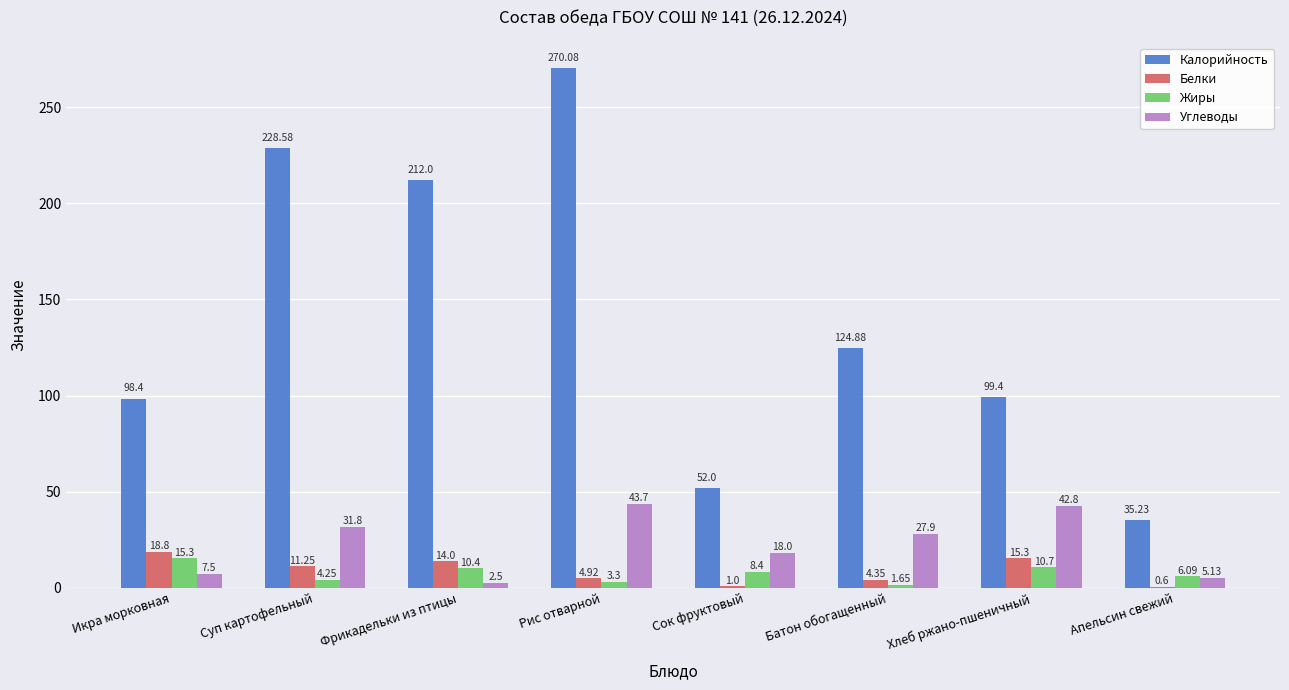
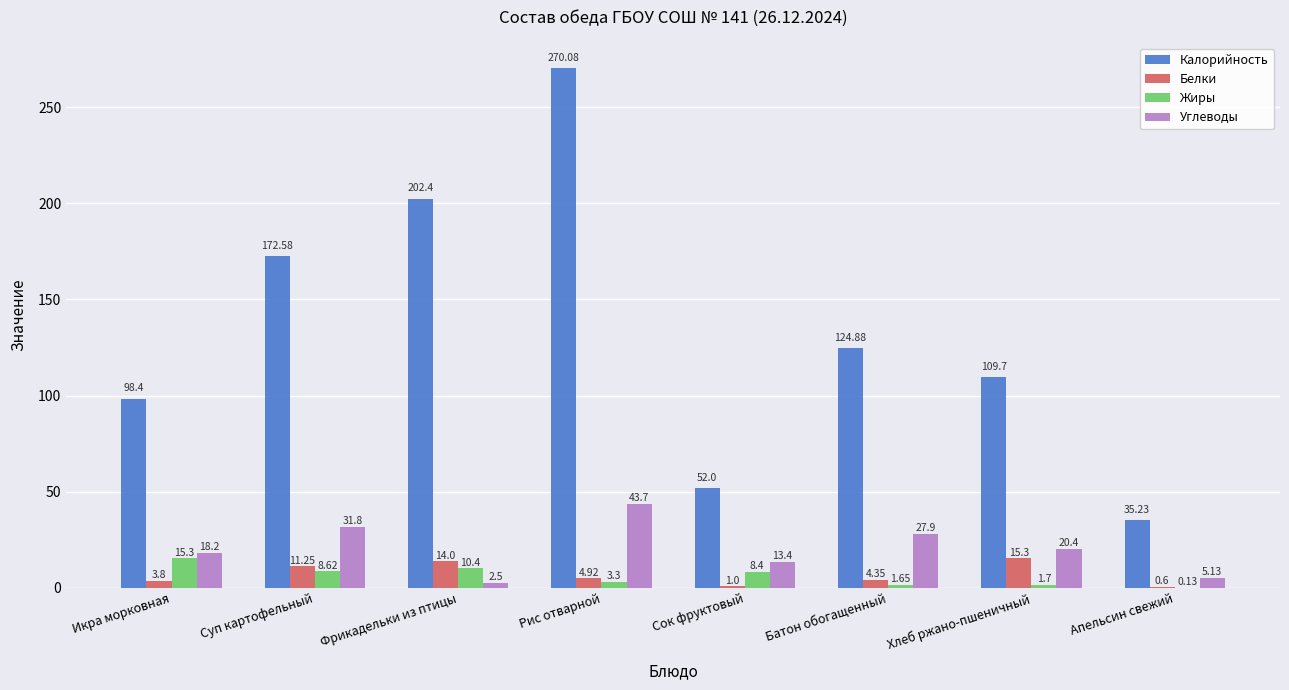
  {
    "Калорийность": {
      "Икра морковная": 98.4,
-     "Суп картофельный": 228.58,
-     "Фрикадельки из птицы": 212.0,
+     "Суп картофельный": 172.58,
+     "Фрикадельки из птицы": 202.4,
      "Рис отварной": 270.08,
      "Сок фруктовый": 52.0,
      "Батон обогащенный": 124.88,
-     "Хлеб ржано-пшеничный": 99.4,
+     "Хлеб ржано-пшеничный": 109.7,
      "Апельсин свежий": 35.23
    },
    "Белки": {
-     "Икра морковная": 18.8,
+     "Икра морковная": 3.8,
      "Суп картофельный": 11.25,
      "Фрикадельки из птицы": 14.0,
      "Рис отварной": 4.92,
      "Сок фруктовый": 1.0,
      "Батон обогащенный": 4.35,
      "Хлеб ржано-пшеничный": 15.3,
      "Апельсин свежий": 0.6
    },
    "Жиры": {
      "Икра морковная": 15.3,
-     "Суп картофельный": 4.25,
+     "Суп картофельный": 8.62,
      "Фрикадельки из птицы": 10.4,
      "Рис отварной": 3.3,
      "Сок фруктовый": 8.4,
      "Батон обогащенный": 1.65,
-     "Хлеб ржано-пшеничный": 10.7,
-     "Апельсин свежий": 6.09
+     "Хлеб ржано-пшеничный": 1.7,
+     "Апельсин свежий": 0.13
    },
    "Углеводы": {
-     "Икра морковная": 7.5,
+     "Икра морковная": 18.2,
      "Суп картофельный": 31.8,
      "Фрикадельки из птицы": 2.5,
      "Рис отварной": 43.7,
-     "Сок фруктовый": 18.0,
+     "Сок фруктовый": 13.4,
      "Батон обогащенный": 27.9,
-     "Хлеб ржано-пшеничный": 42.8,
+     "Хлеб ржано-пшеничный": 20.4,
      "Апельсин свежий": 5.13
    }
  }
